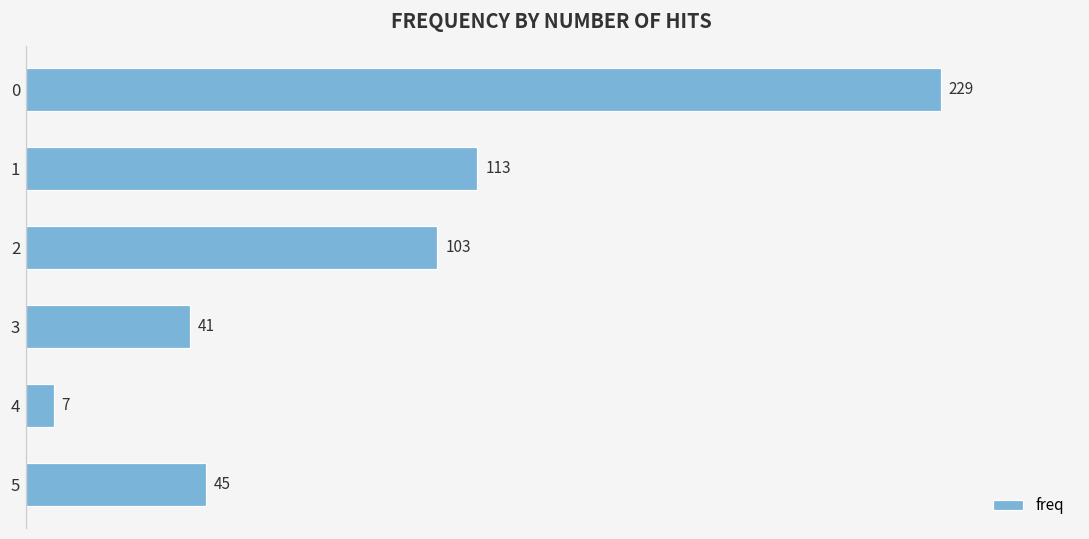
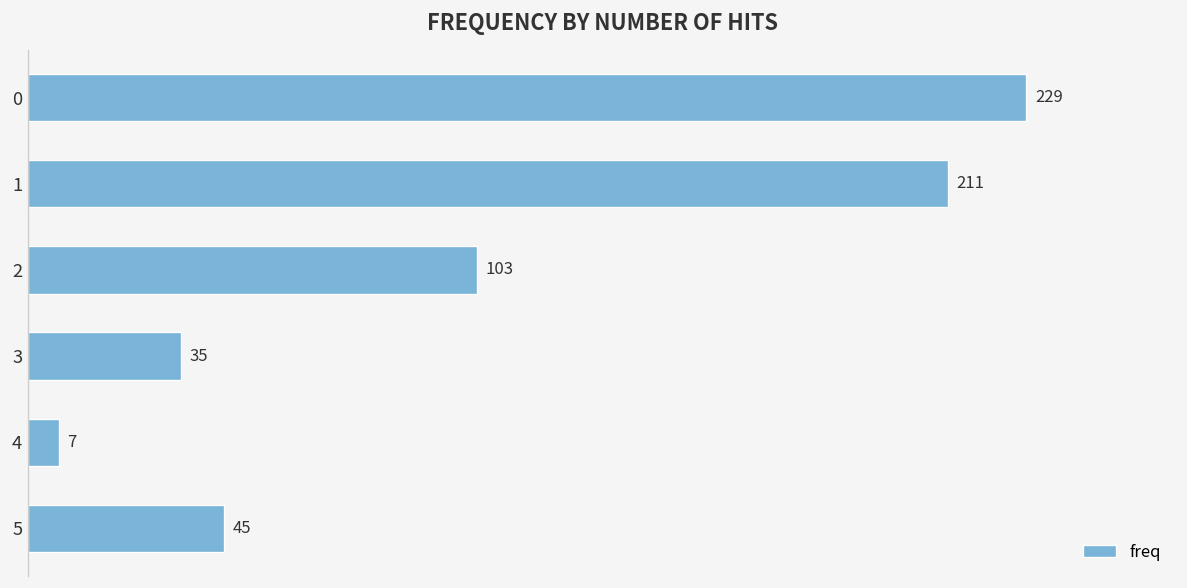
  {
    "0": 229,
-   "1": 113,
+   "1": 211,
    "2": 103,
-   "3": 41,
+   "3": 35,
    "4": 7,
    "5": 45
  }
